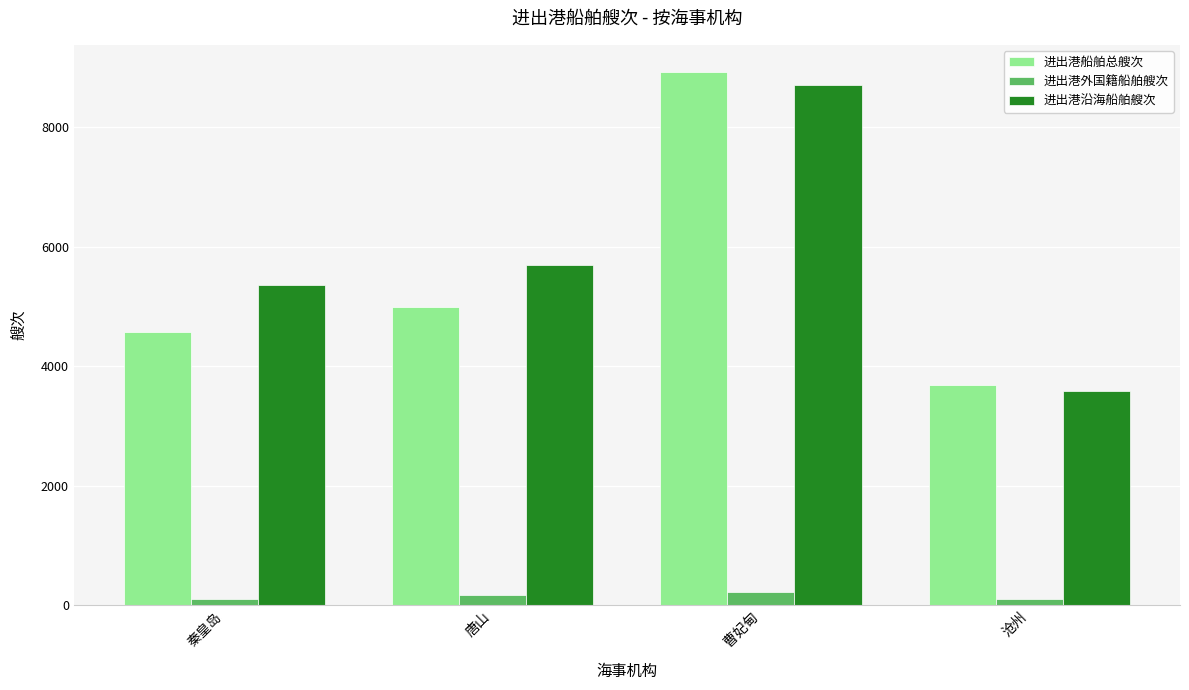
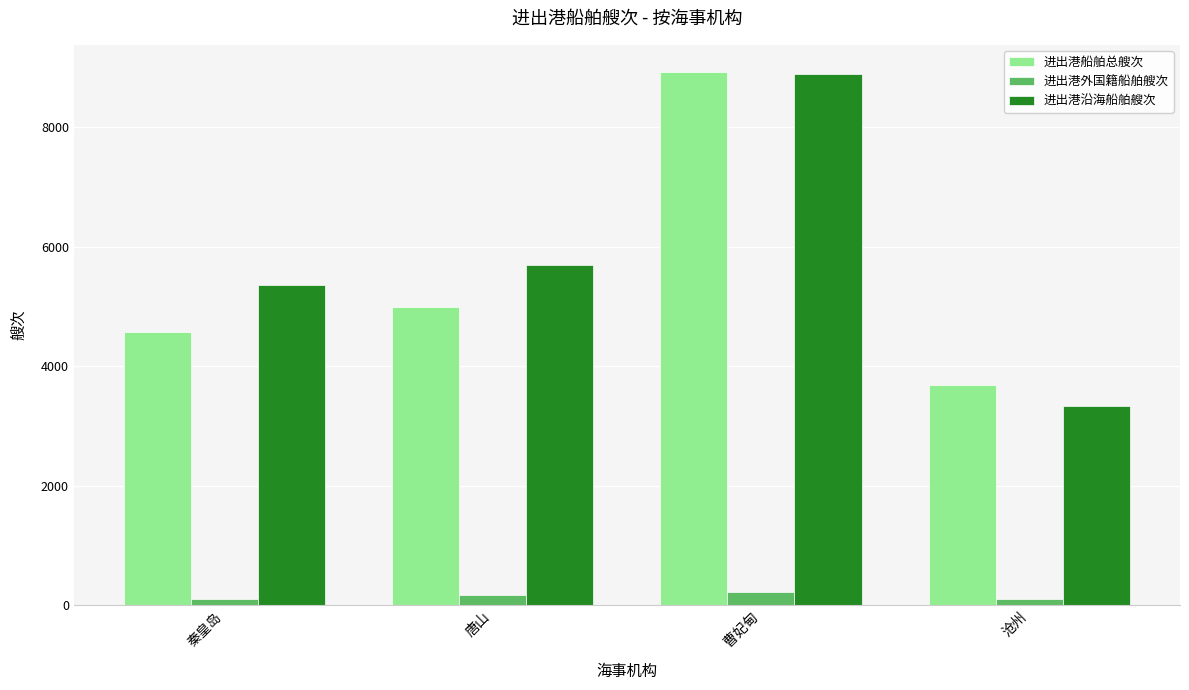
  {
    "进出港船舶总艘次": {
      "秦皇岛": 4600,
      "唐山": 5000,
      "曹妃甸": 8900,
      "沧州": 3700
    },
    "进出港外国籍船舶艘次": {
      "秦皇岛": 100,
      "唐山": 200,
      "曹妃甸": 200,
      "沧州": 100
    },
    "进出港沿海船舶艘次": {
      "秦皇岛": 5400,
      "唐山": 5700,
-     "曹妃甸": 8700,
-     "沧州": 3600
+     "曹妃甸": 8900,
+     "沧州": 3300
    }
  }
